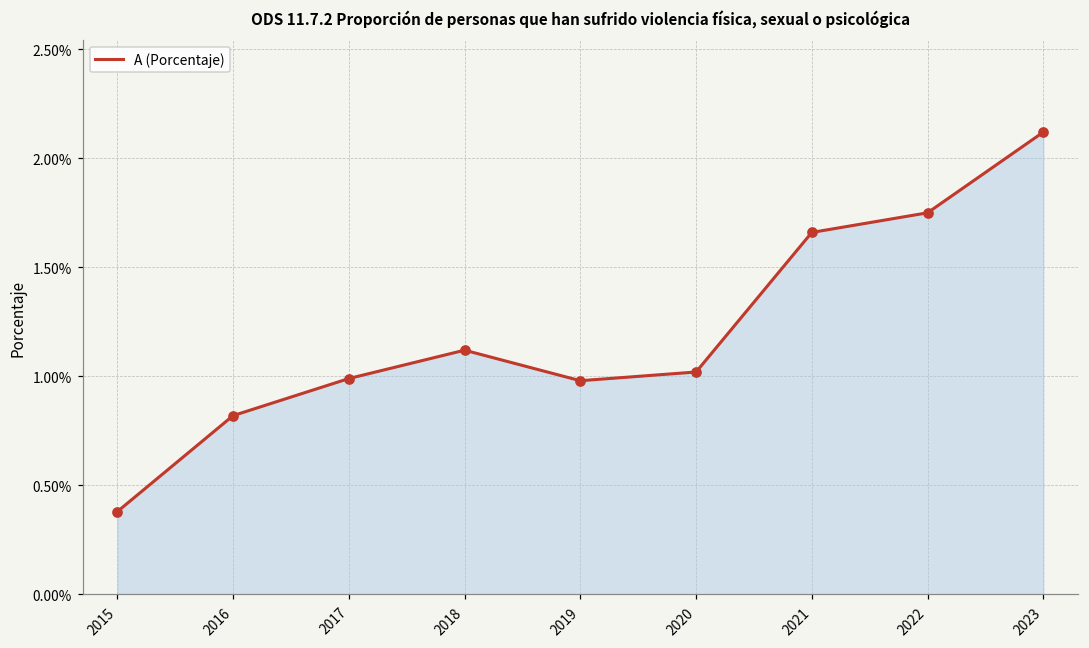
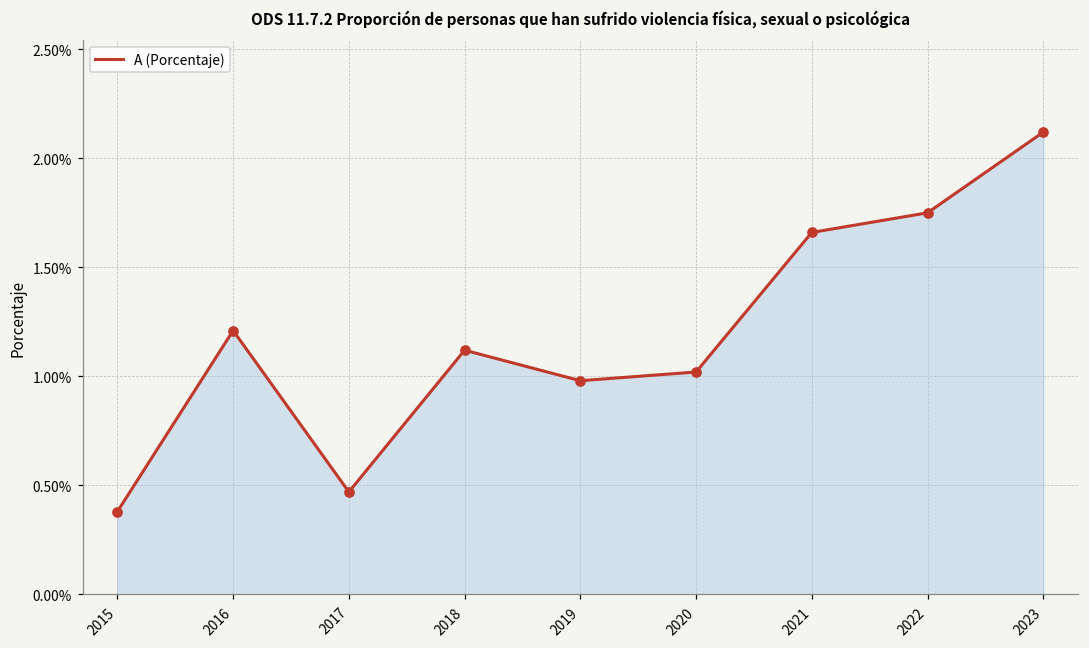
  {
    "2015": "0.38%",
-   "2016": "0.82%",
-   "2017": "0.99%",
+   "2016": "1.21%",
+   "2017": "0.47%",
    "2018": "1.12%",
    "2019": "0.98%",
    "2020": "1.02%",
    "2021": "1.66%",
    "2022": "1.75%",
    "2023": "2.12%"
  }
